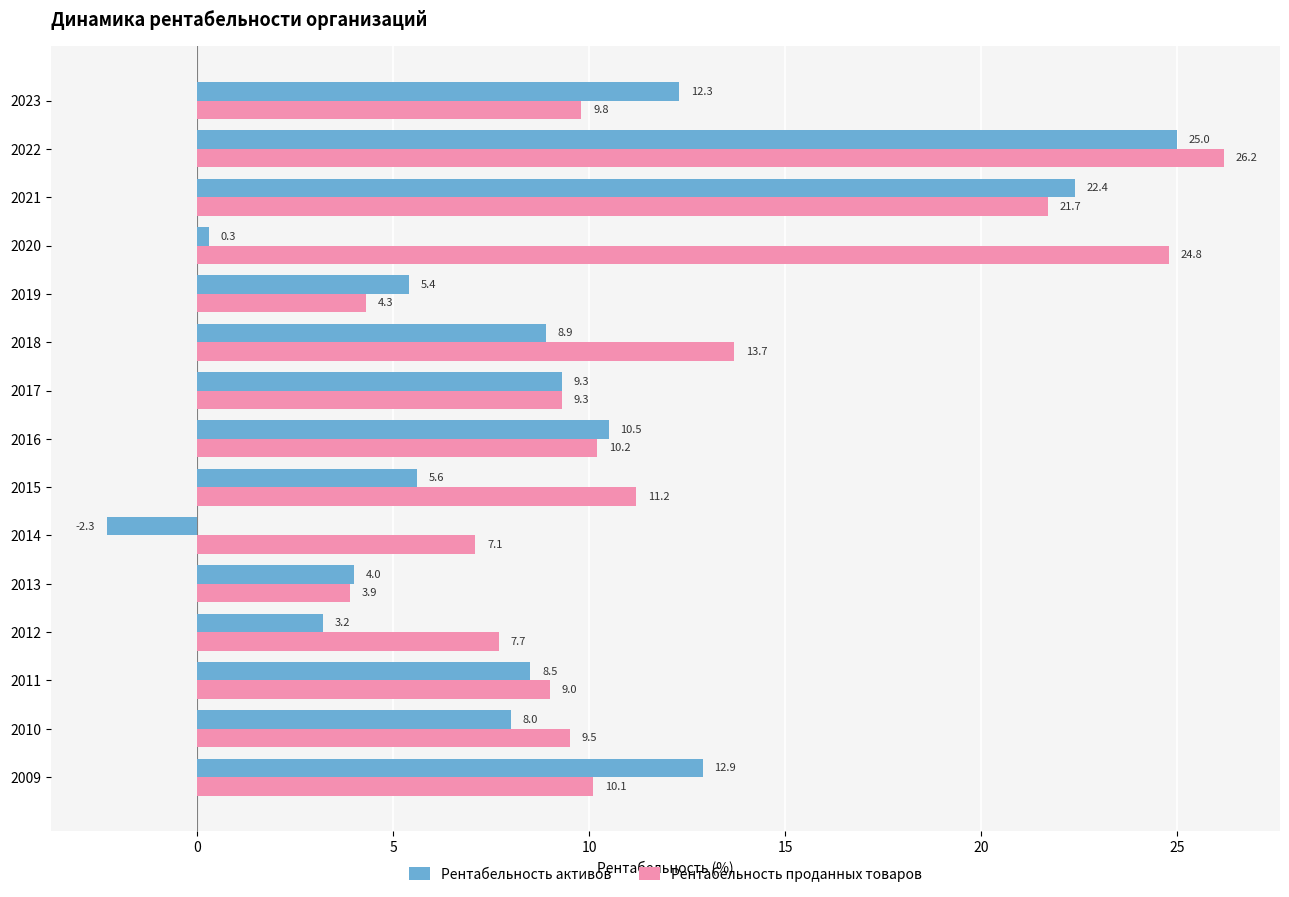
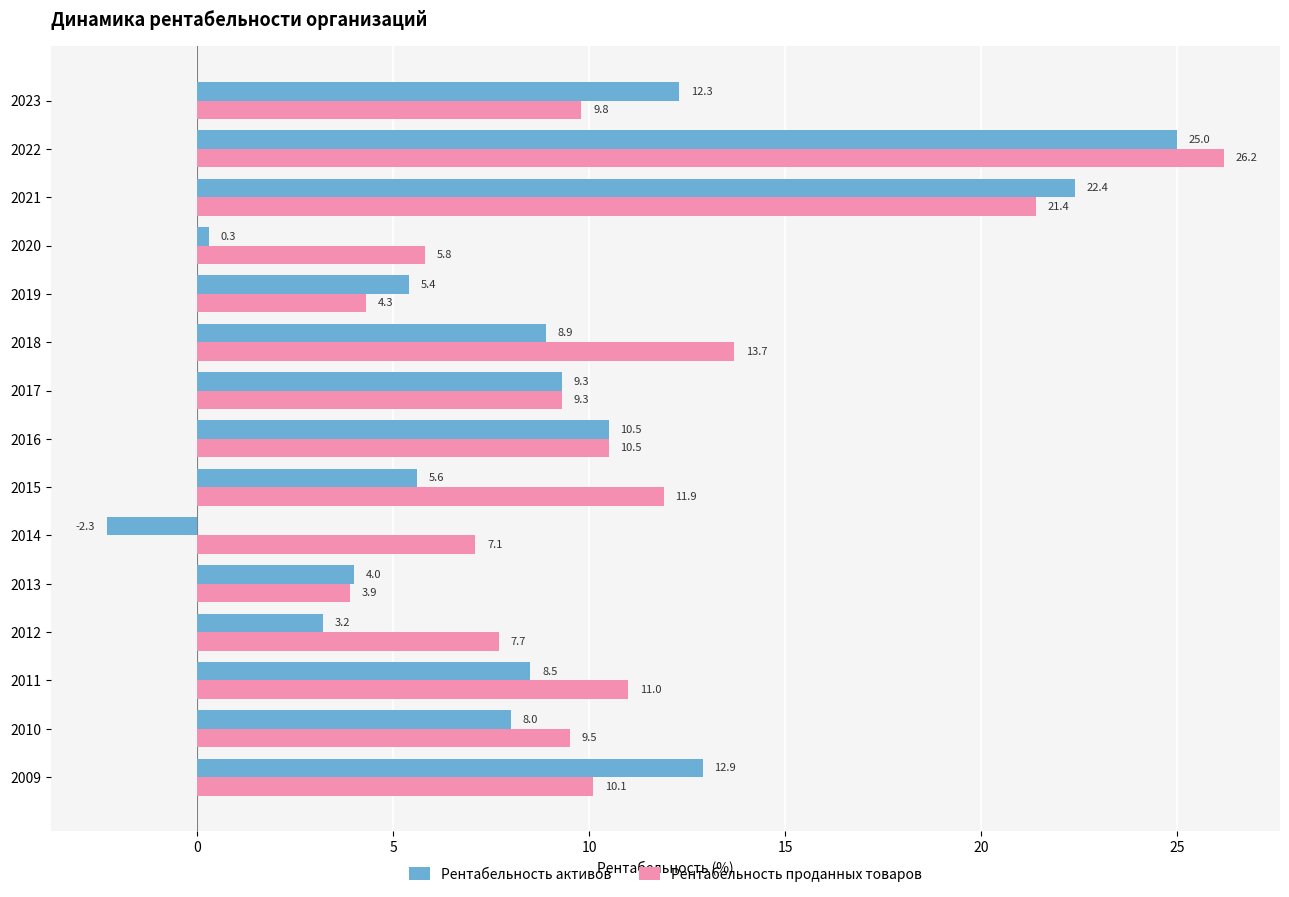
  {
    "Рентабельность активов": {
      "2023": 12.3,
      "2022": 25.0,
      "2021": 22.4,
      "2020": 0.3,
      "2019": 5.4,
      "2018": 8.9,
      "2017": 9.3,
      "2016": 10.5,
      "2015": 5.6,
      "2014": -2.3,
      "2013": 4.0,
      "2012": 3.2,
      "2011": 8.5,
      "2010": 8.0,
      "2009": 12.9
    },
    "Рентабельность проданных товаров": {
      "2023": 9.8,
      "2022": 26.2,
-     "2021": 21.7,
-     "2020": 24.8,
+     "2021": 21.4,
+     "2020": 5.8,
      "2019": 4.3,
      "2018": 13.7,
      "2017": 9.3,
-     "2016": 10.2,
-     "2015": 11.2,
+     "2016": 10.5,
+     "2015": 11.9,
      "2014": 7.1,
      "2013": 3.9,
      "2012": 7.7,
-     "2011": 9.0,
+     "2011": 11.0,
      "2010": 9.5,
      "2009": 10.1
    }
  }
